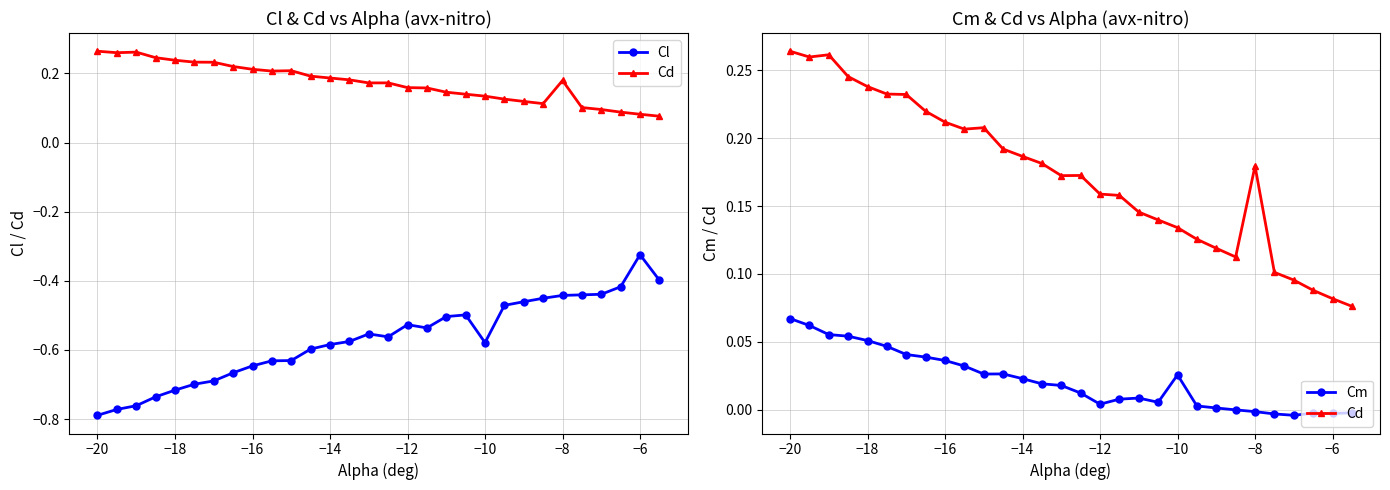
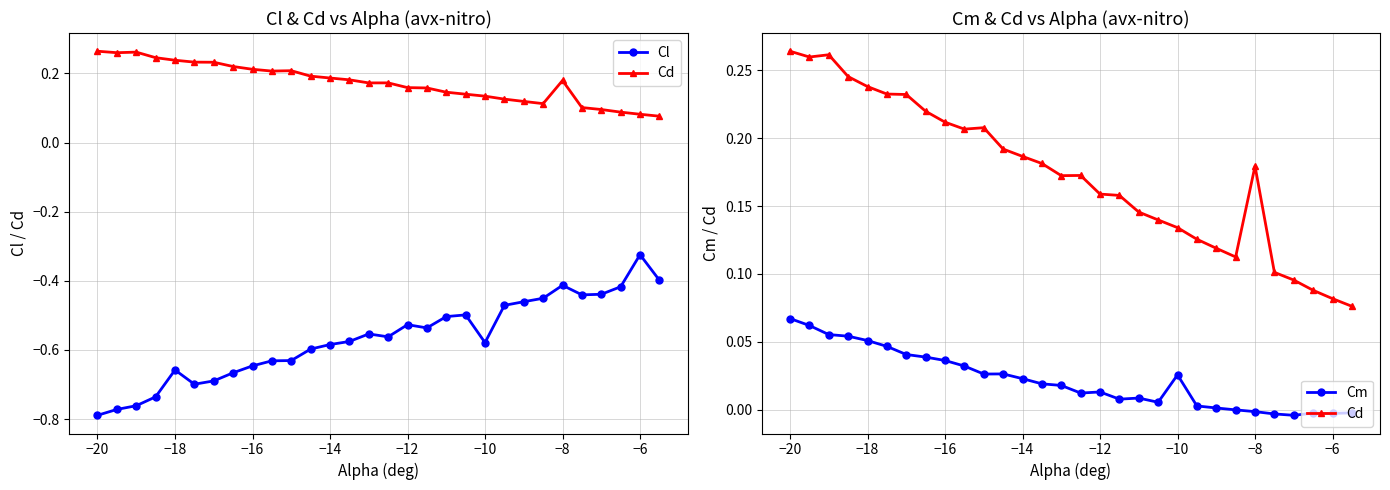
  {
    "Cl & Cd vs Alpha (avx-nitro)": {
      "Cl": {
        "−20": -0.79,
-       "−18": -0.72,
+       "−18": -0.66,
        "−16": -0.65,
        "−14": -0.58,
        "−12": -0.53,
        "−10": -0.58,
-       "−8": -0.44,
+       "−8": -0.41,
        "−6": -0.32
      },
      "Cd": {
        "−20": 0.26,
        "−18": 0.24,
        "−16": 0.21,
        "−14": 0.19,
        "−12": 0.16,
        "−10": 0.13,
        "−8": 0.18,
        "−6": 0.08
      }
    },
    "Cm & Cd vs Alpha (avx-nitro)": {
      "Cm": {
        "−20": 0.067,
        "−18": 0.051,
        "−16": 0.036,
        "−14": 0.023,
-       "−12": 0.004,
+       "−12": 0.013,
        "−10": 0.026,
        "−8": -0.002
      },
      "Cd": {
        "−20": 0.264,
        "−18": 0.238,
        "−16": 0.212,
        "−14": 0.187,
        "−12": 0.159,
        "−10": 0.134,
        "−8": 0.179,
        "−6": 0.082
      }
    }
  }
